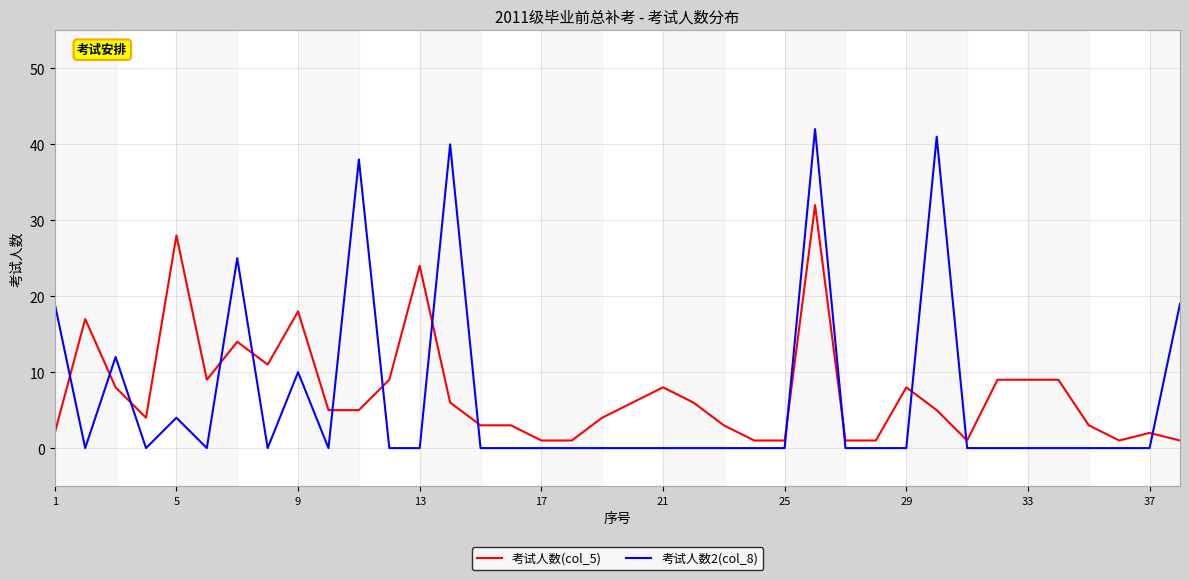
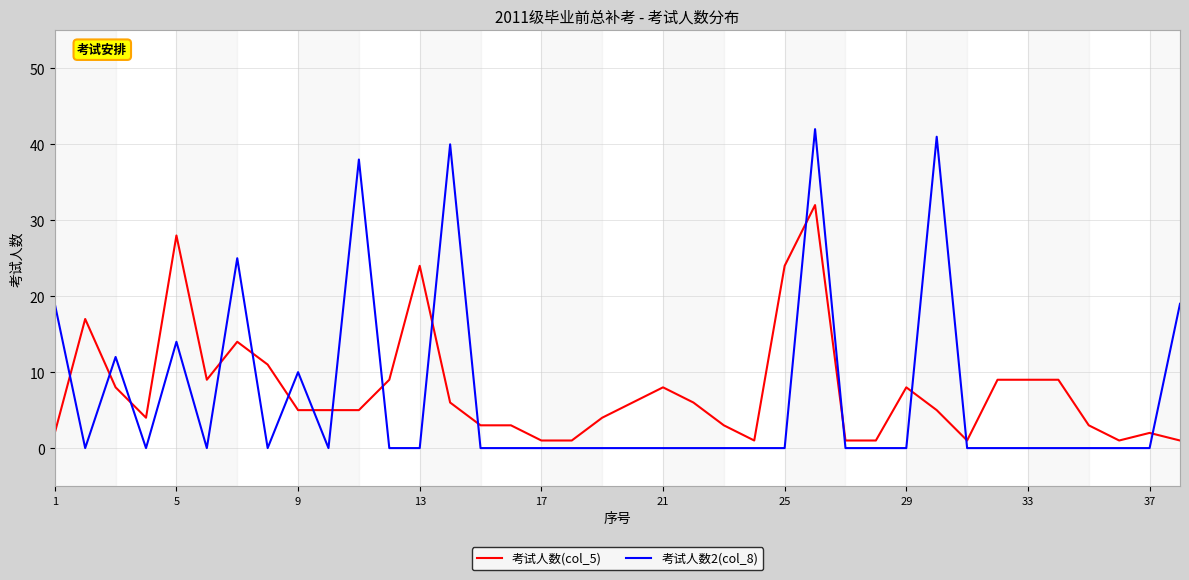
  {
    "考试人数(col_5)": {
      "1": 2,
      "5": 28,
-     "9": 18,
+     "9": 5,
      "13": 24,
      "17": 1,
      "21": 8,
-     "25": 1,
+     "25": 24,
      "29": 8,
      "33": 9,
      "37": 2
    },
    "考试人数2(col_8)": {
      "1": 19,
-     "5": 4,
+     "5": 14,
      "9": 10,
      "13": 0,
      "17": 0,
      "21": 0,
      "25": 0,
      "29": 0,
      "33": 0,
      "37": 0
    }
  }
